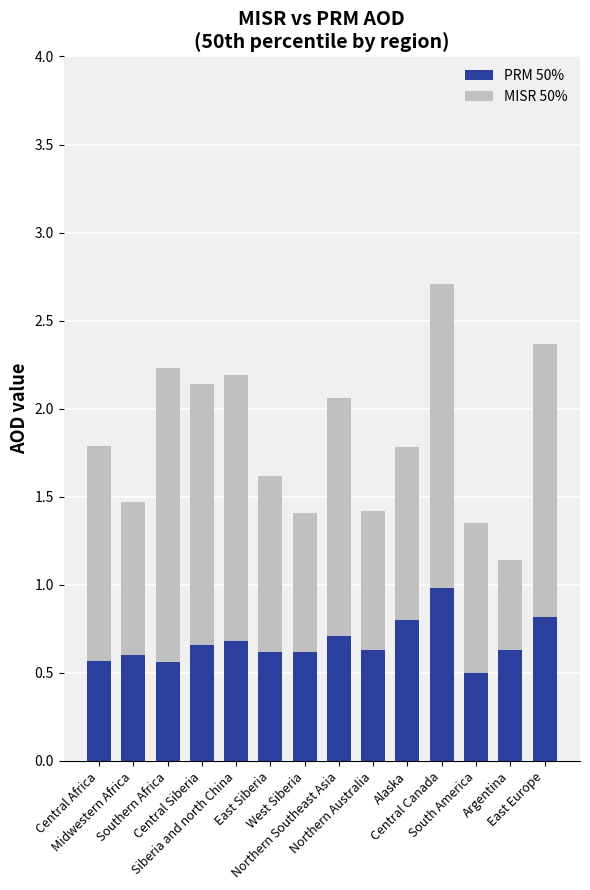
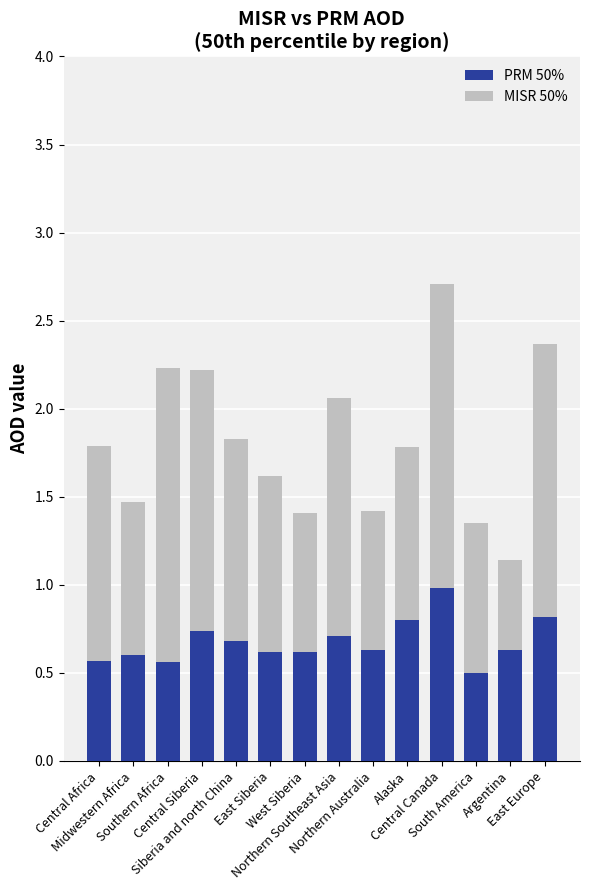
  {
    "PRM 50%": {
      "Central Africa": 0.57,
      "Midwestern Africa": 0.60,
      "Southern Africa": 0.56,
-     "Central Siberia": 0.66,
+     "Central Siberia": 0.74,
      "Siberia and north China": 0.68,
      "East Siberia": 0.62,
      "West Siberia": 0.62,
      "Northern Southeast Asia": 0.71,
      "Northern Australia": 0.63,
      "Alaska": 0.80,
      "Central Canada": 0.98,
      "South America": 0.50,
      "Argentina": 0.63,
      "East Europe": 0.82
    },
    "MISR 50%": {
      "Central Africa": 1.22,
      "Midwestern Africa": 0.87,
      "Southern Africa": 1.67,
      "Central Siberia": 1.48,
-     "Siberia and north China": 1.51,
+     "Siberia and north China": 1.15,
      "East Siberia": 1.00,
      "West Siberia": 0.79,
      "Northern Southeast Asia": 1.35,
      "Northern Australia": 0.79,
      "Alaska": 0.98,
      "Central Canada": 1.73,
      "South America": 0.85,
      "Argentina": 0.51,
      "East Europe": 1.55
    }
  }
